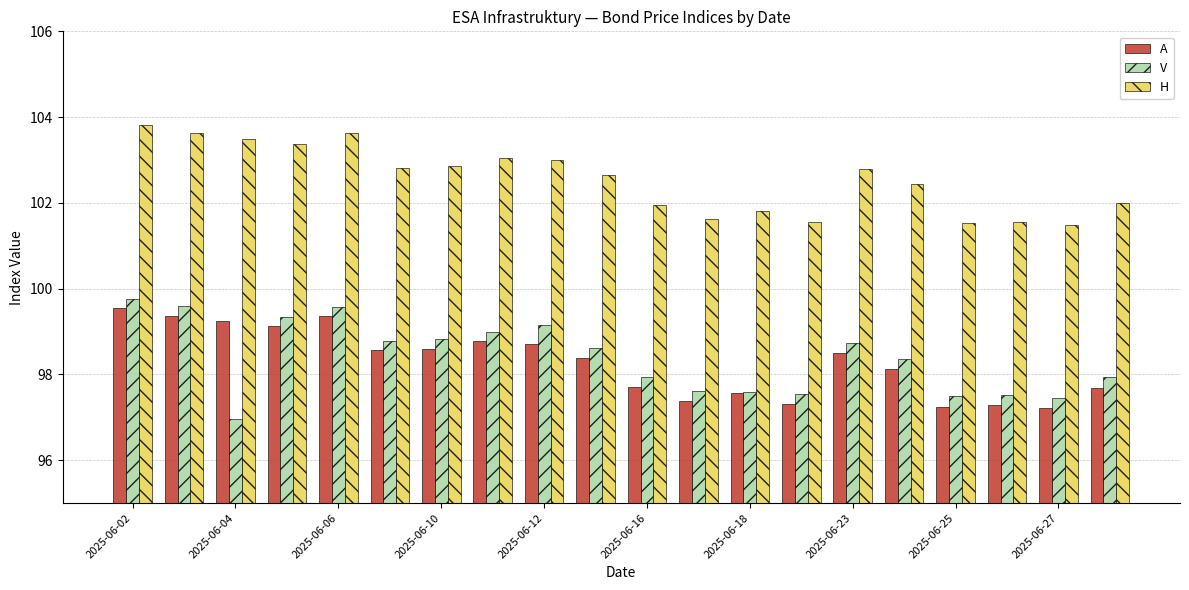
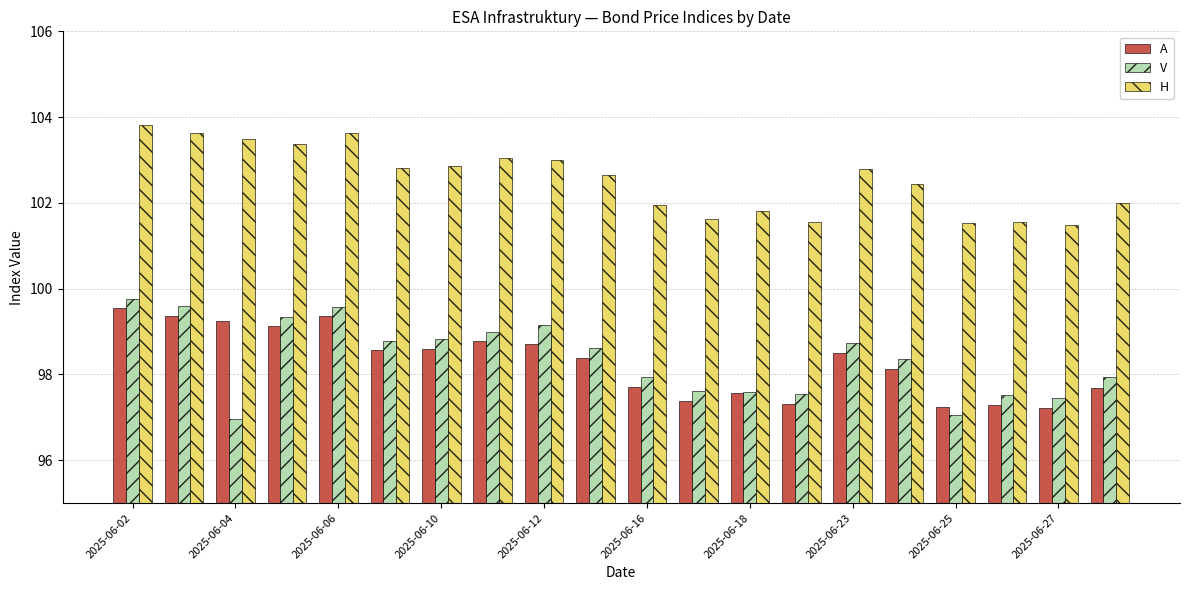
  {
    "V": {
      "2025-06-02": 99.8,
      "2025-06-04": 97.0,
      "2025-06-06": 99.6,
      "2025-06-10": 98.8,
      "2025-06-12": 99.2,
      "2025-06-16": 97.9,
      "2025-06-18": 97.6,
      "2025-06-23": 98.7,
-     "2025-06-25": 97.5,
+     "2025-06-25": 97.1,
      "2025-06-27": 97.5
    }
  }
